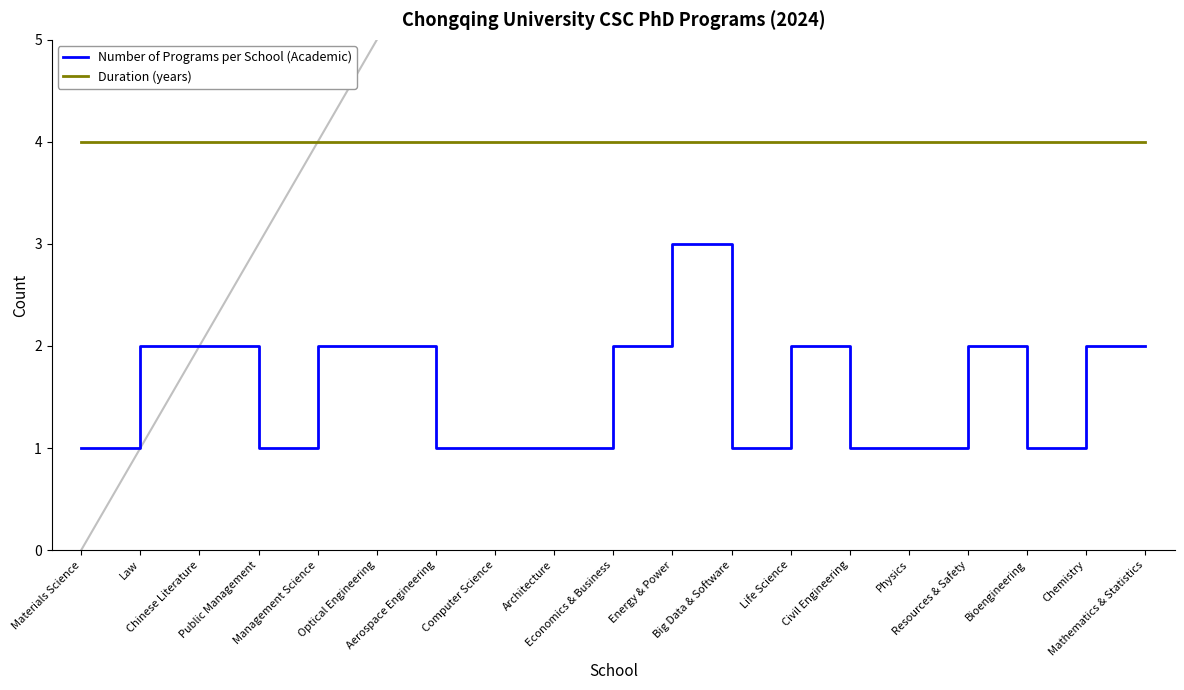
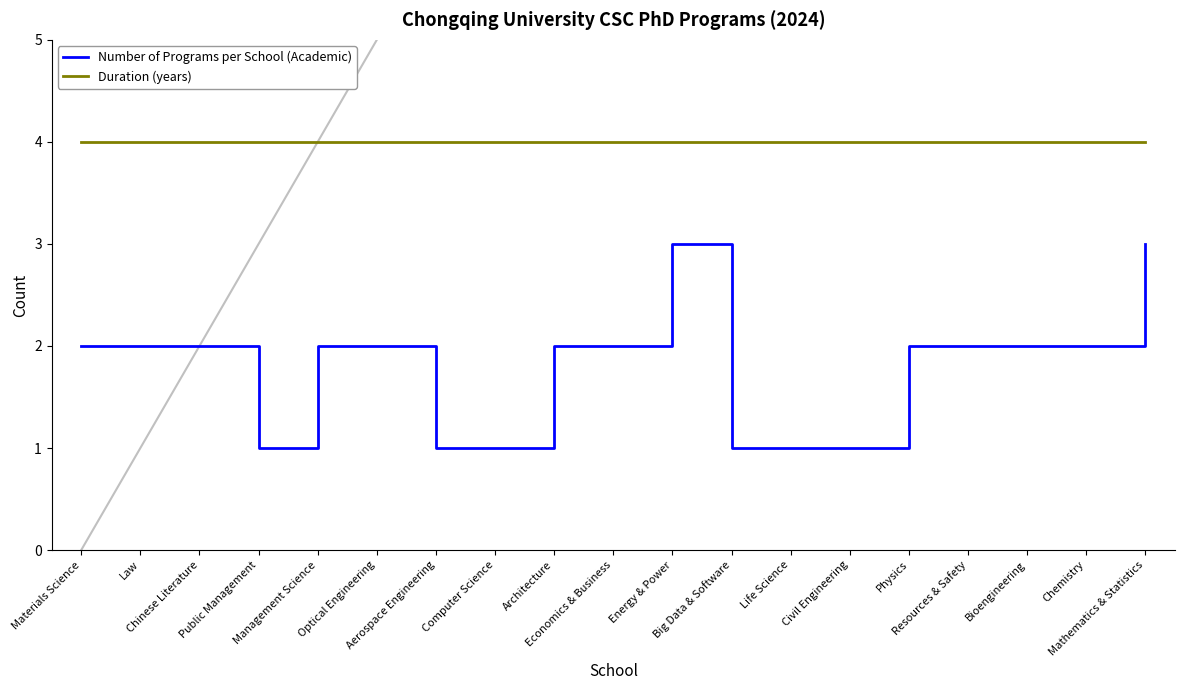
  {
    "Number of Programs per School (Academic)": {
-     "Materials Science": 1,
+     "Materials Science": 2,
      "Law": 2,
      "Chinese Literature": 2,
      "Public Management": 1,
      "Management Science": 2,
      "Optical Engineering": 2,
      "Aerospace Engineering": 1,
      "Computer Science": 1,
-     "Architecture": 1,
+     "Architecture": 2,
      "Economics & Business": 2,
      "Energy & Power": 3,
      "Big Data & Software": 1,
-     "Life Science": 2,
+     "Life Science": 1,
      "Civil Engineering": 1,
-     "Physics": 1,
+     "Physics": 2,
      "Resources & Safety": 2,
-     "Bioengineering": 1,
+     "Bioengineering": 2,
      "Chemistry": 2,
-     "Mathematics & Statistics": 2
+     "Mathematics & Statistics": 3
    },
    "Duration (years)": {
      "Materials Science": 4,
      "Law": 4,
      "Chinese Literature": 4,
      "Public Management": 4,
      "Management Science": 4,
      "Optical Engineering": 4,
      "Aerospace Engineering": 4,
      "Computer Science": 4,
      "Architecture": 4,
      "Economics & Business": 4,
      "Energy & Power": 4,
      "Big Data & Software": 4,
      "Life Science": 4,
      "Civil Engineering": 4,
      "Physics": 4,
      "Resources & Safety": 4,
      "Bioengineering": 4,
      "Chemistry": 4,
      "Mathematics & Statistics": 4
    }
  }
